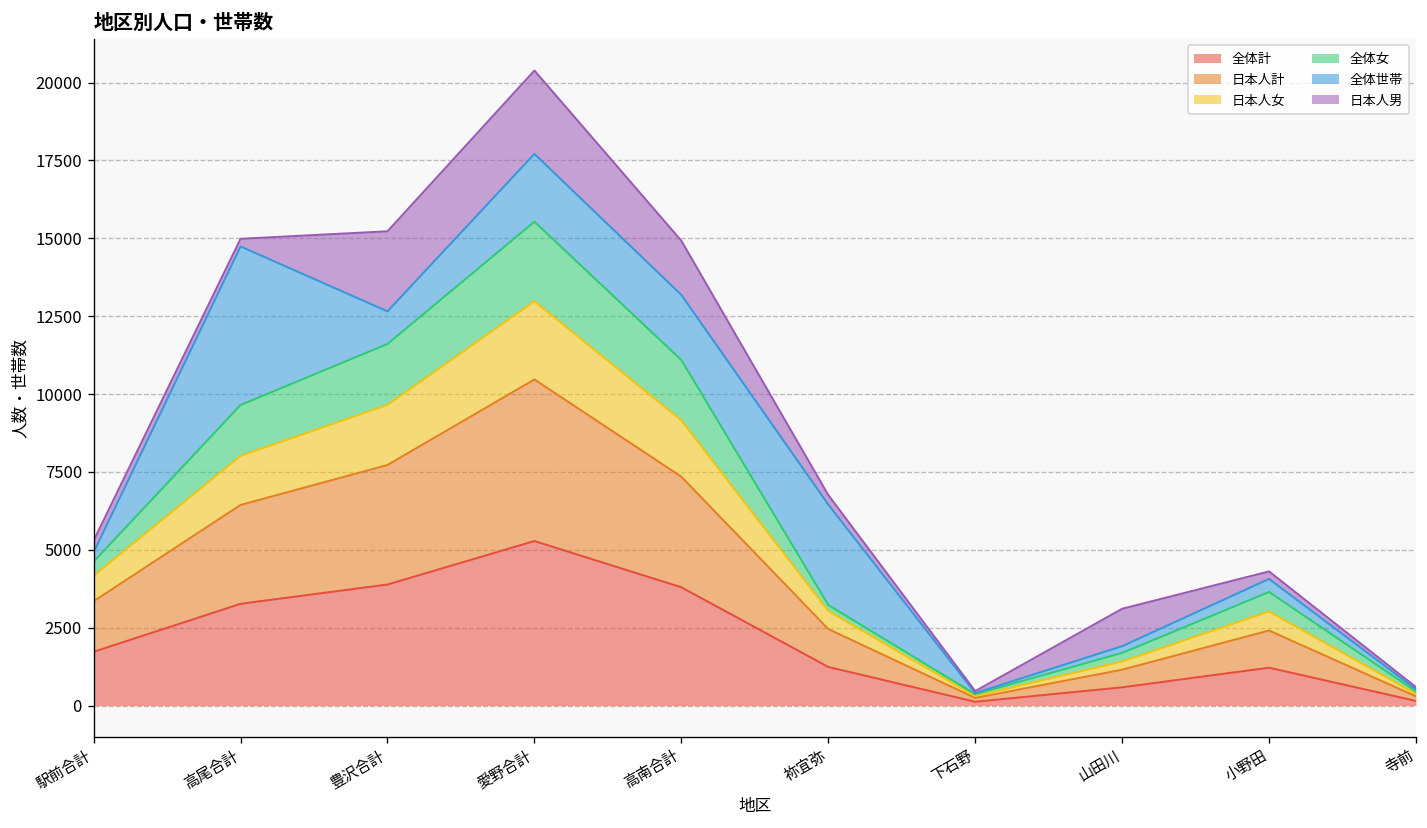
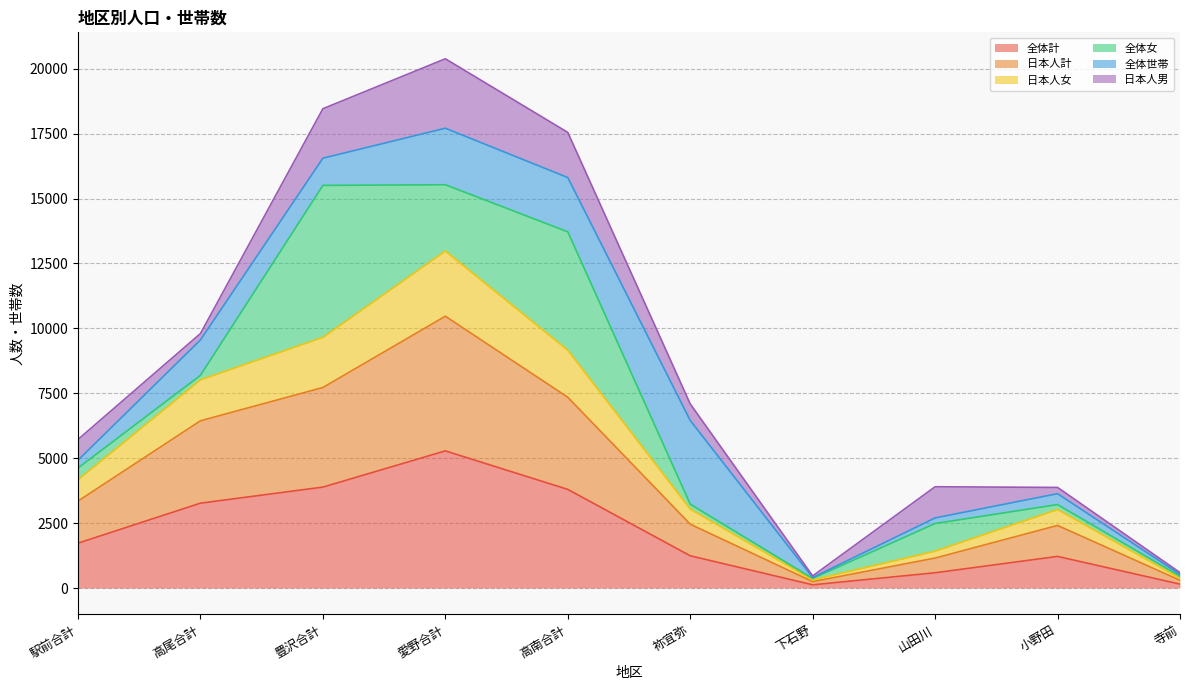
  {
    "全体女": {
      "駅前合計": 500,
-     "高尾合計": 1600,
-     "豊沢合計": 2000,
+     "高尾合計": 200,
+     "豊沢合計": 5900,
      "愛野合計": 2600,
-     "高南合計": 1900,
+     "高南合計": 4600,
      "祢宜弥": 200,
-     "山田川": 300,
-     "小野田": 600
+     "山田川": 1100,
+     "小野田": 200
    },
    "全体世帯": {
      "駅前合計": 300,
-     "高尾合計": 5100,
+     "高尾合計": 1400,
      "豊沢合計": 1000,
      "愛野合計": 2200,
      "高南合計": 2100,
      "祢宜弥": 3200,
      "山田川": 200,
      "小野田": 400
    },
    "日本人男": {
-     "駅前合計": 400,
+     "駅前合計": 800,
      "高尾合計": 200,
-     "豊沢合計": 2600,
+     "豊沢合計": 1900,
      "愛野合計": 2700,
      "高南合計": 1700,
-     "祢宜弥": 300,
+     "祢宜弥": 600,
      "山田川": 1200,
      "小野田": 200
    }
  }
